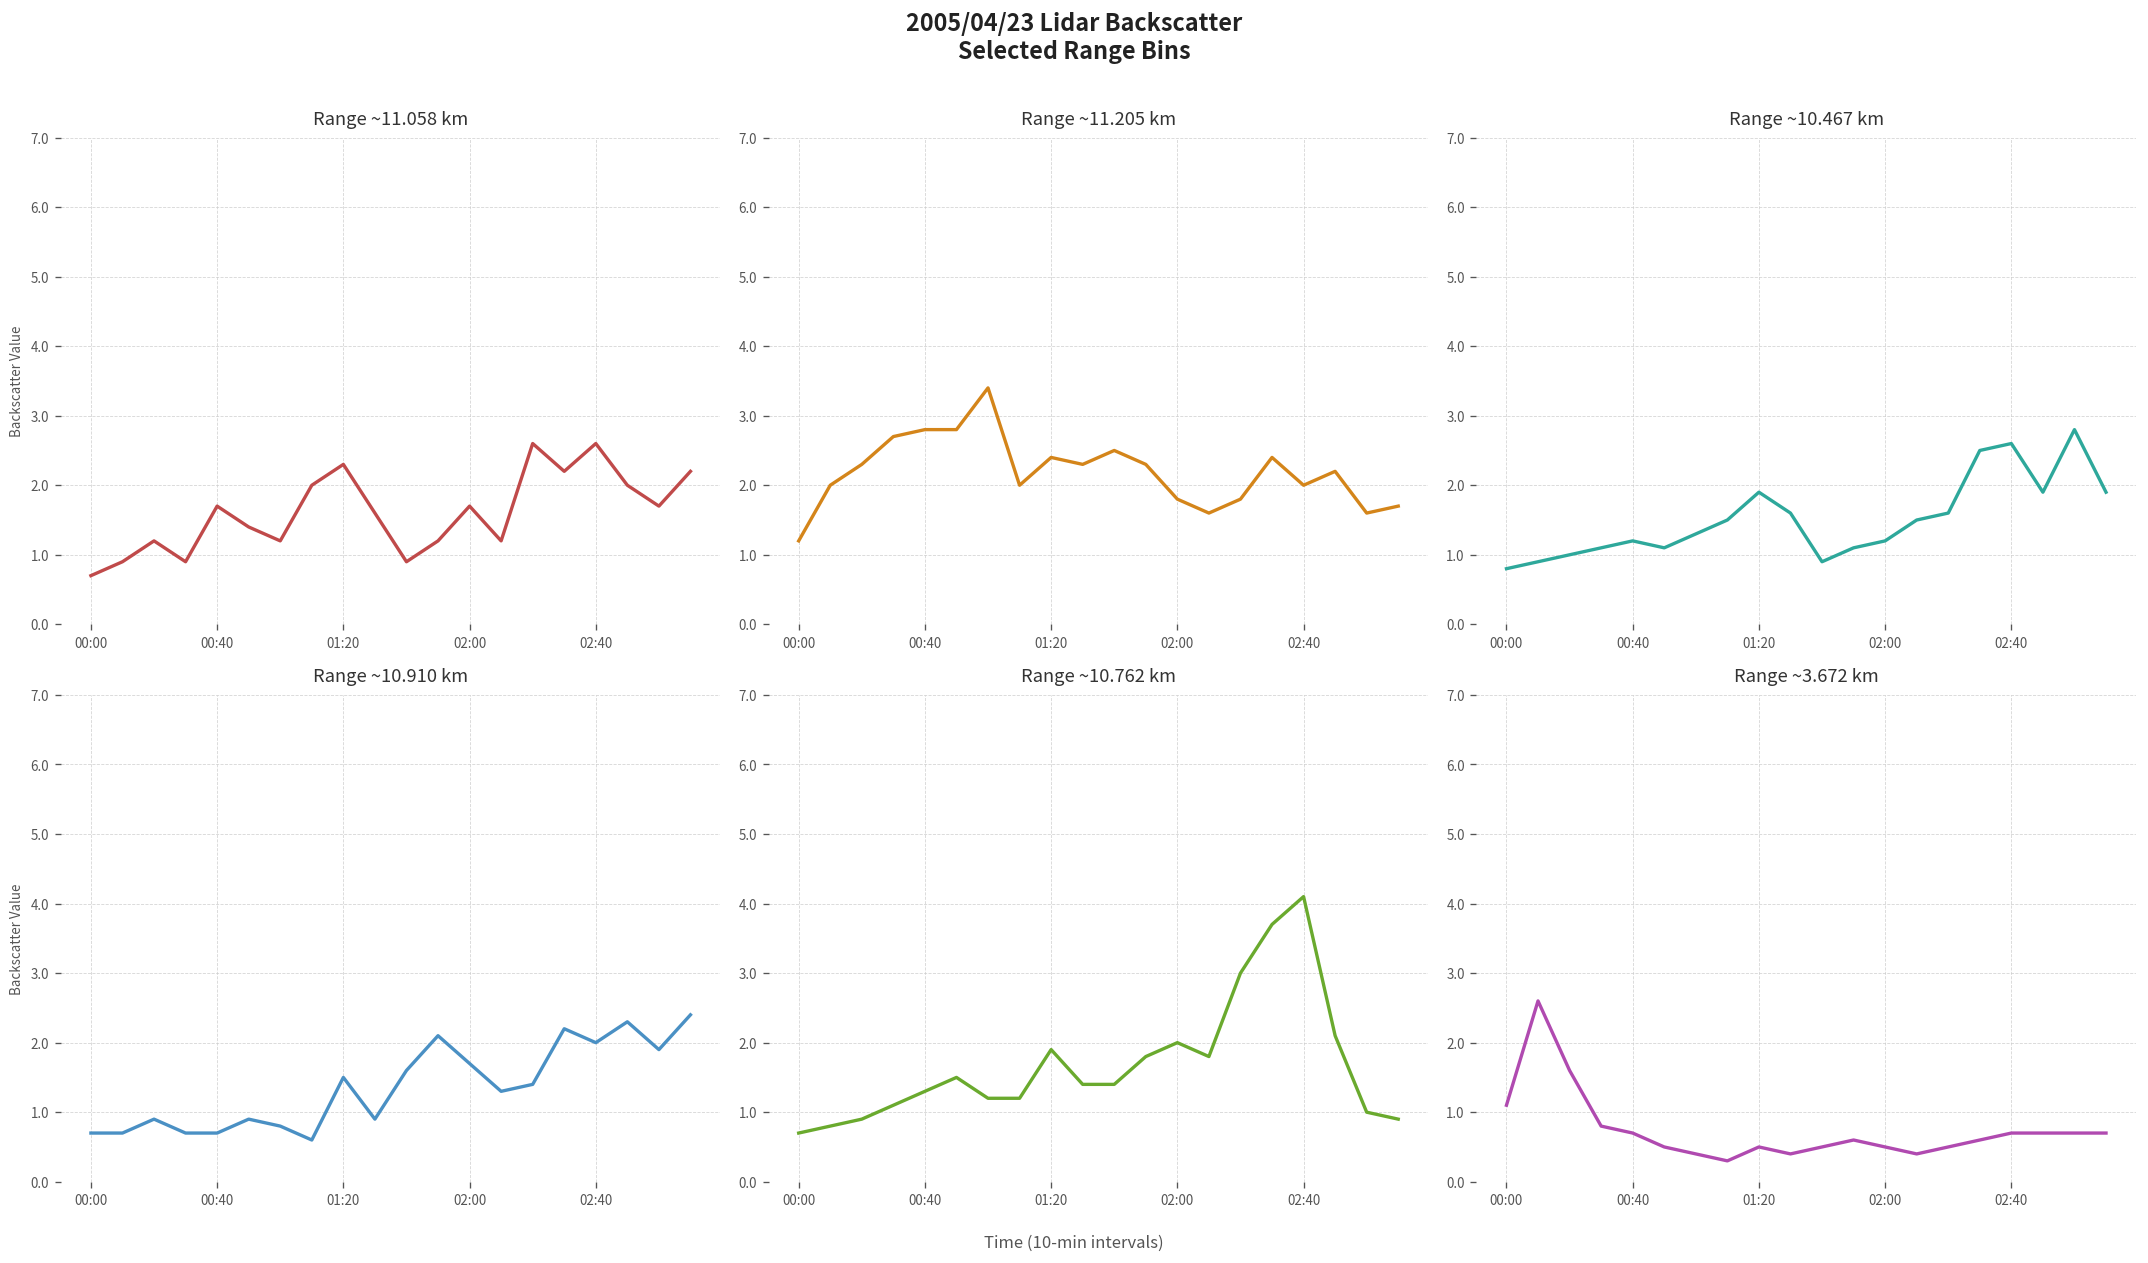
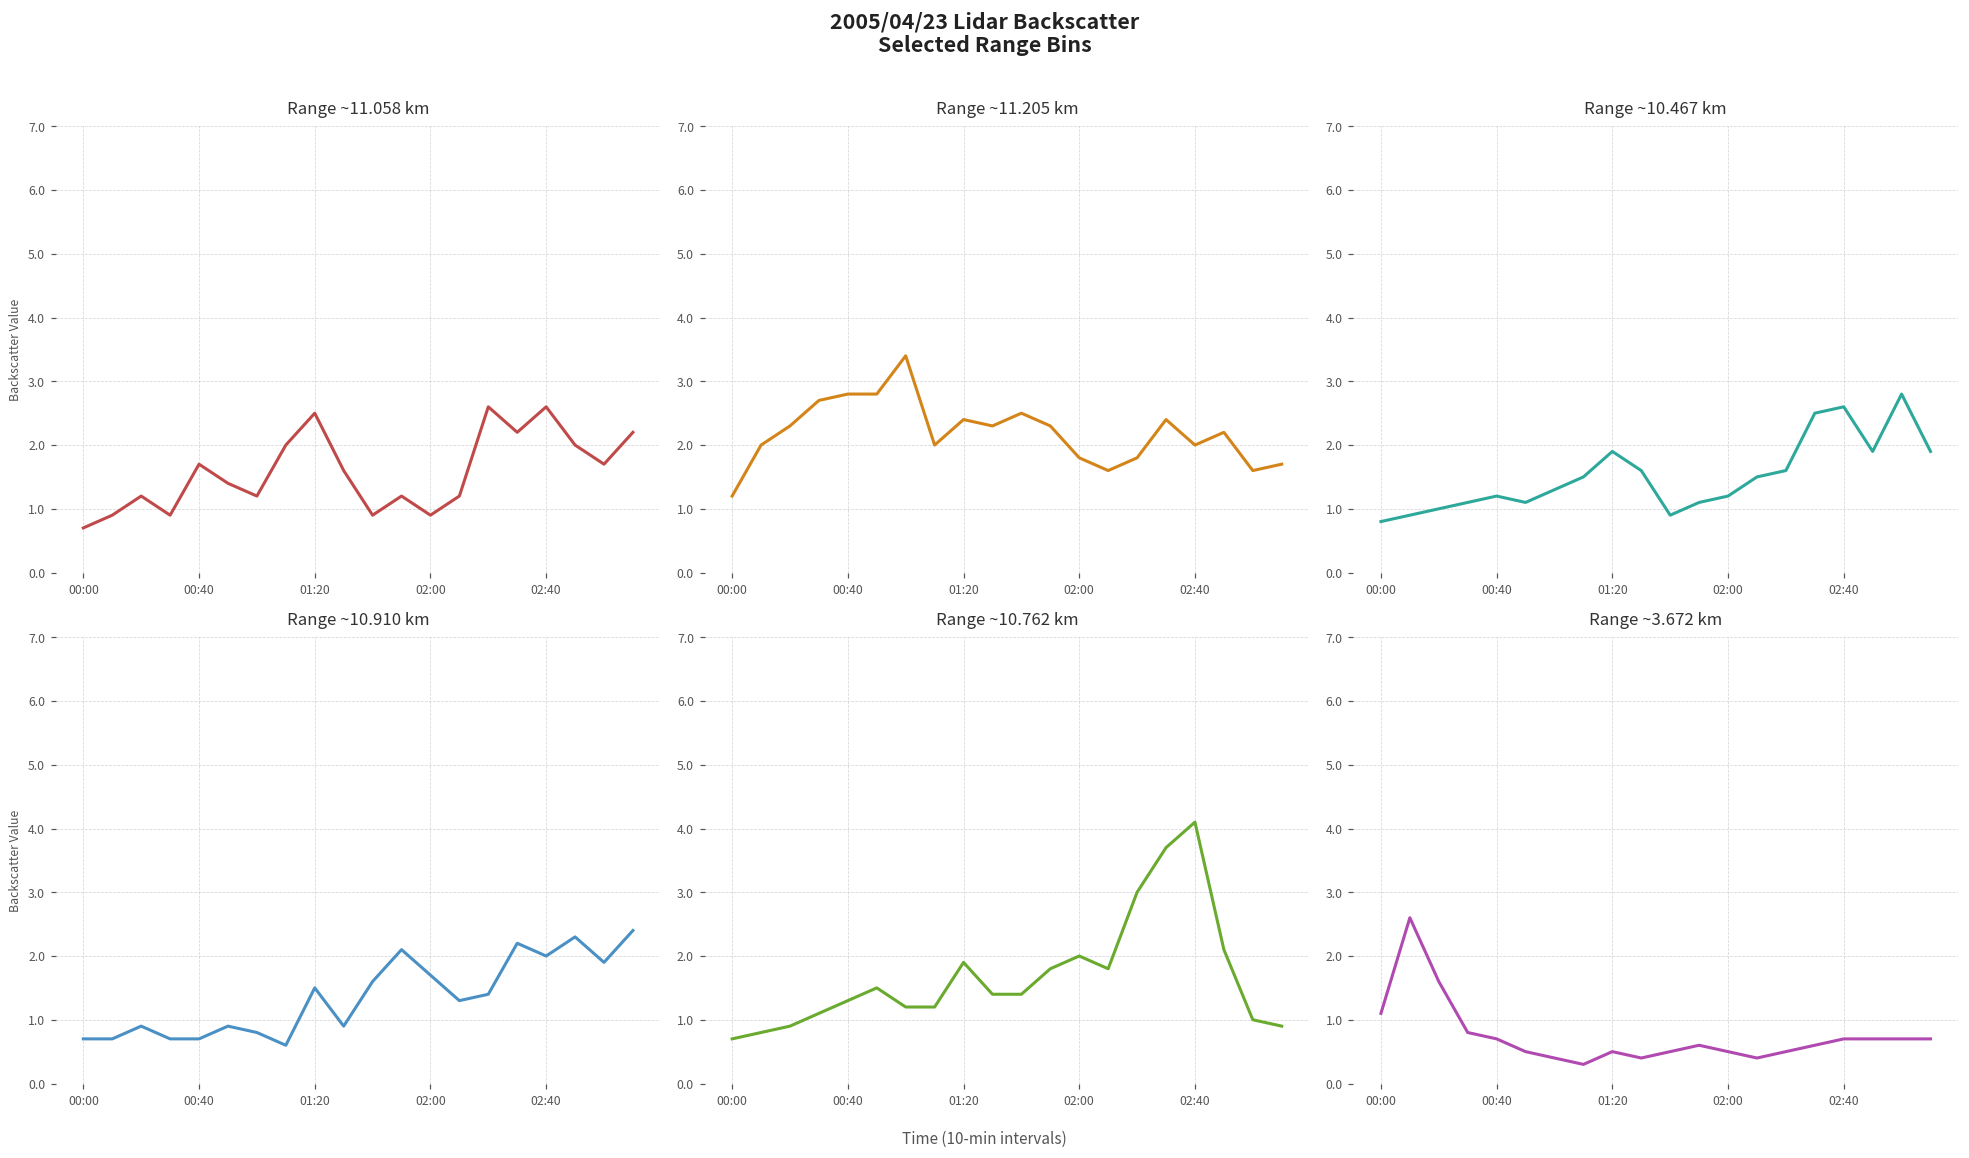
  {
    "Range ~11.058 km": {
      "00:00": 0.7,
      "00:40": 1.7,
-     "01:20": 2.3,
-     "02:00": 1.7,
+     "01:20": 2.5,
+     "02:00": 0.9,
      "02:40": 2.6
    },
    "Range ~11.205 km": {
      "00:00": 1.2,
      "00:40": 2.8,
      "01:20": 2.4,
      "02:00": 1.8,
      "02:40": 2.0
    },
    "Range ~10.467 km": {
      "00:00": 0.8,
      "00:40": 1.2,
      "01:20": 1.9,
      "02:00": 1.2,
      "02:40": 2.6
    },
    "Range ~10.910 km": {
      "00:00": 0.7,
      "00:40": 0.7,
      "01:20": 1.5,
      "02:00": 1.7,
      "02:40": 2.0
    },
    "Range ~10.762 km": {
      "00:00": 0.7,
      "00:40": 1.3,
      "01:20": 1.9,
      "02:00": 2.0,
      "02:40": 4.1
    },
    "Range ~3.672 km": {
      "00:00": 1.1,
      "00:40": 0.7,
      "01:20": 0.5,
      "02:00": 0.5,
      "02:40": 0.7
    }
  }
